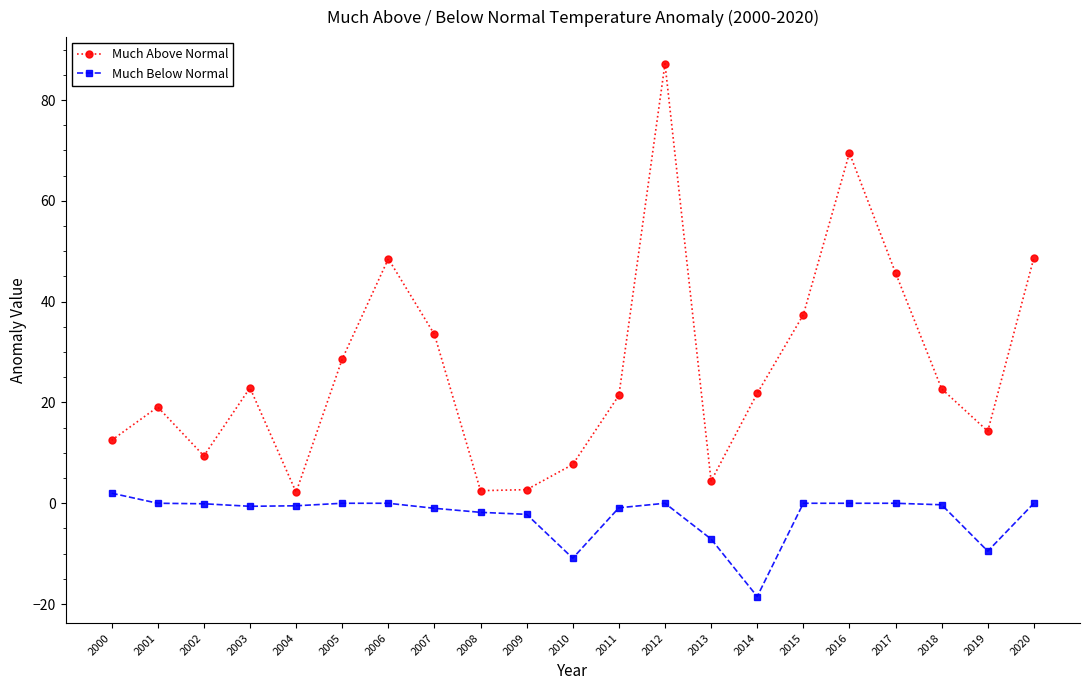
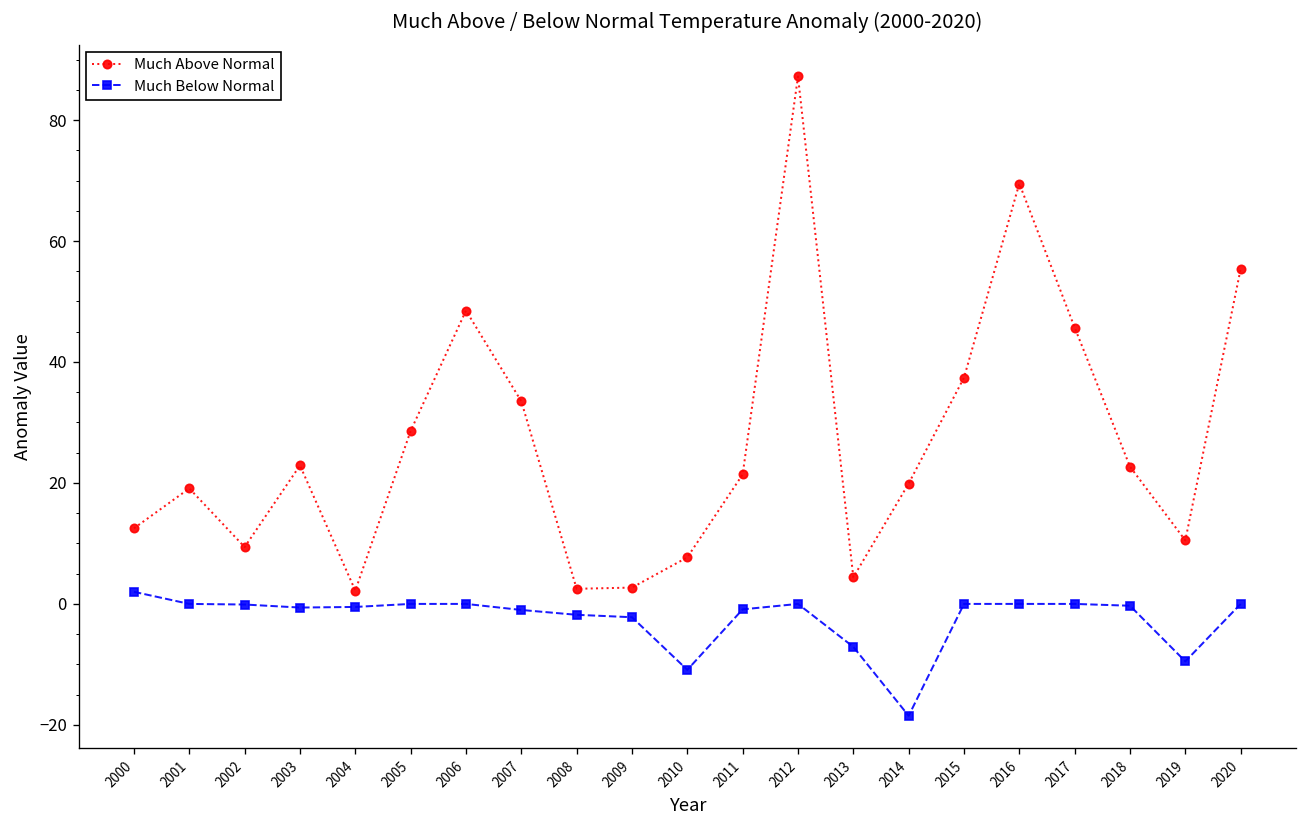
  {
    "Much Above Normal": {
      "2000": 13,
      "2001": 19,
      "2002": 9,
      "2003": 23,
      "2004": 2,
      "2005": 29,
      "2006": 49,
      "2007": 34,
      "2008": 3,
      "2009": 3,
      "2010": 8,
      "2011": 21,
      "2012": 87,
      "2013": 4,
-     "2014": 22,
+     "2014": 20,
      "2015": 37,
      "2016": 70,
      "2017": 46,
      "2018": 23,
-     "2019": 14,
-     "2020": 49
+     "2019": 11,
+     "2020": 55
    },
    "Much Below Normal": {
      "2000": 2,
      "2001": 0,
      "2002": 0,
      "2003": -1,
      "2004": -1,
      "2005": 0,
      "2006": 0,
      "2007": -1,
      "2008": -2,
      "2009": -2,
      "2010": -11,
      "2011": -1,
      "2012": 0,
      "2013": -7,
      "2014": -19,
      "2015": 0,
      "2016": 0,
      "2017": 0,
      "2018": 0,
      "2019": -10,
      "2020": 0
    }
  }
